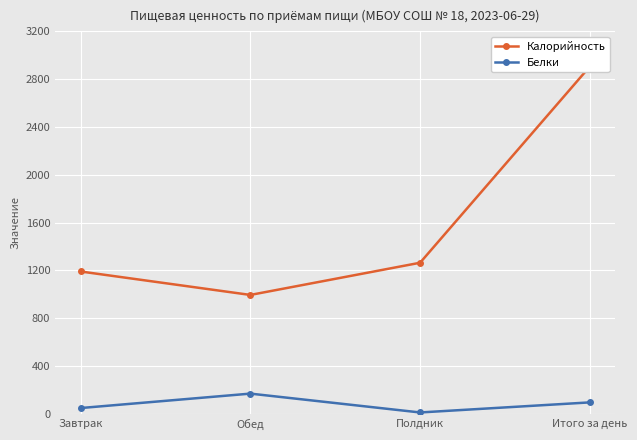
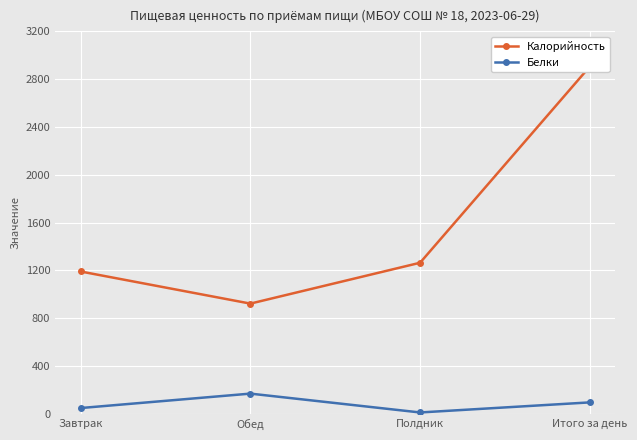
  {
    "Калорийность": {
      "Завтрак": 1190,
-     "Обед": 1000,
+     "Обед": 920,
      "Полдник": 1260
    },
    "Белки": {
      "Завтрак": 50,
      "Обед": 170,
      "Полдник": 10,
      "Итого за день": 100
    }
  }
